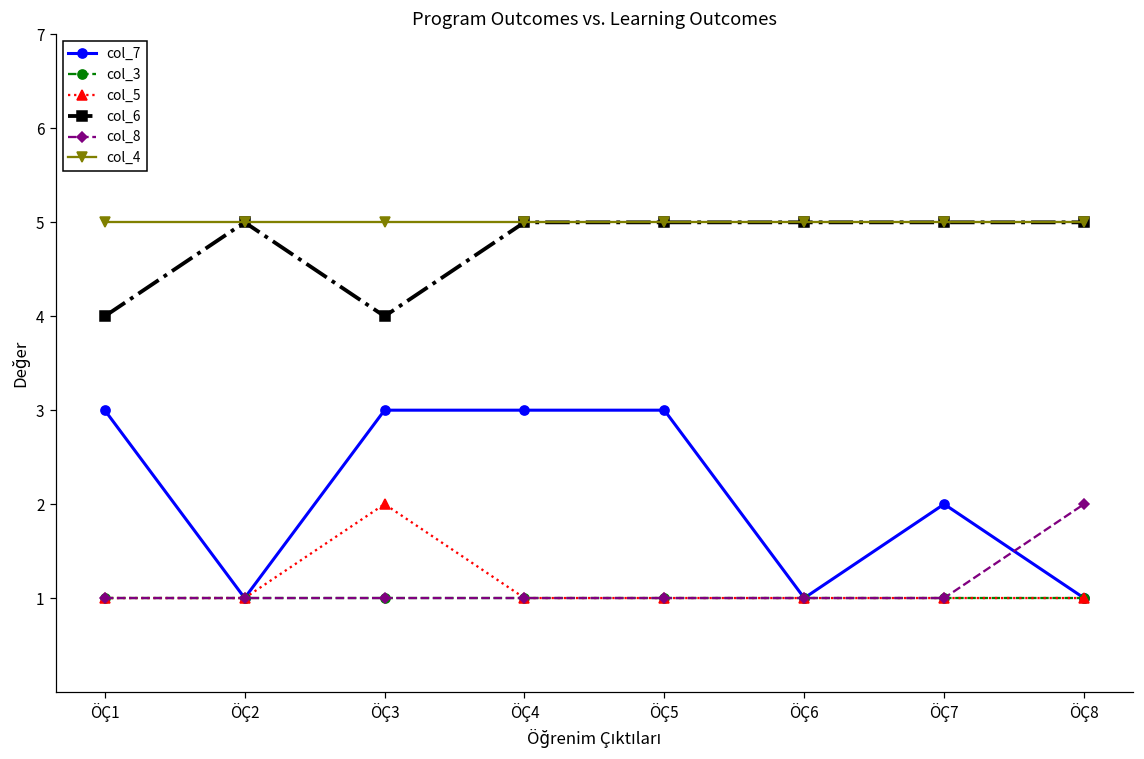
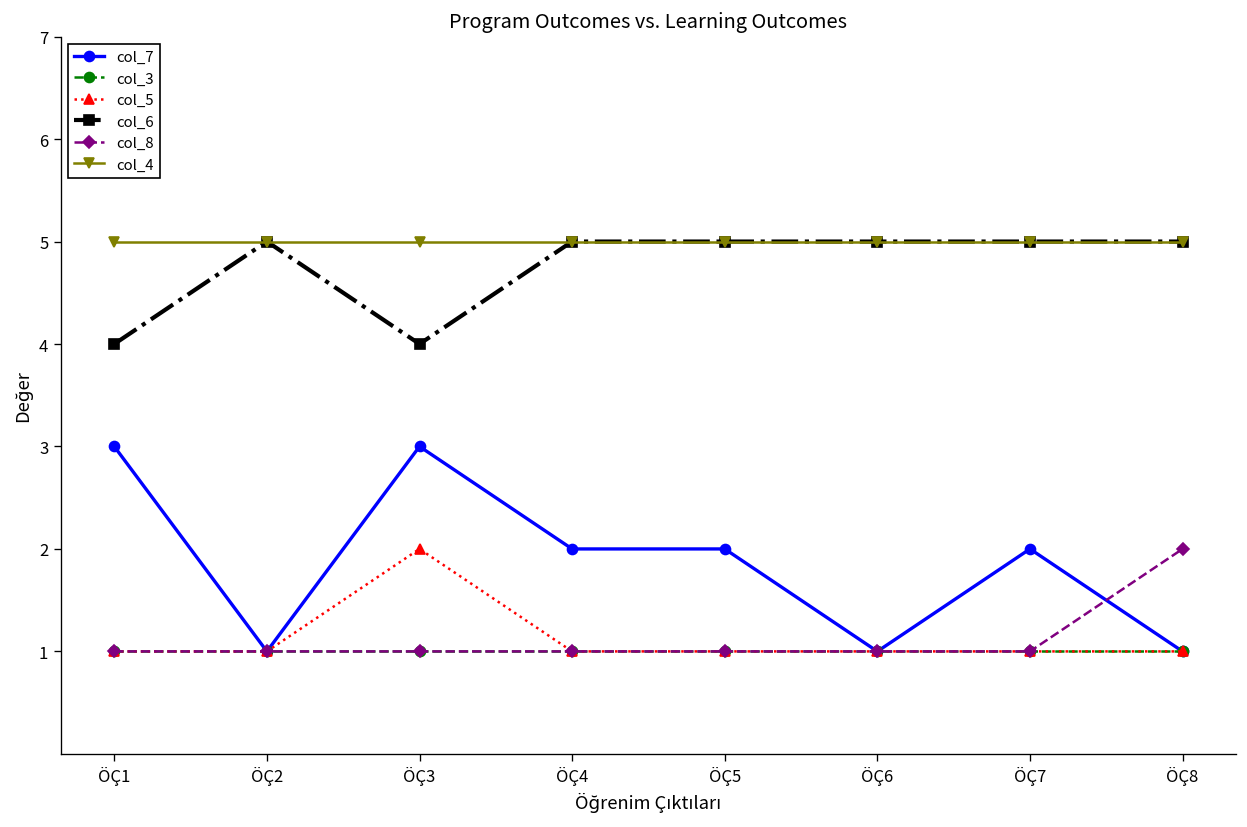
  {
    "col_7": {
      "ÖÇ1": 3,
      "ÖÇ3": 3,
-     "ÖÇ4": 3,
-     "ÖÇ5": 3,
+     "ÖÇ4": 2,
+     "ÖÇ5": 2,
      "ÖÇ7": 2
    },
    "col_5": {
      "ÖÇ3": 2
    },
    "col_6": {
      "ÖÇ1": 4,
      "ÖÇ3": 4
    },
    "col_8": {
      "ÖÇ8": 2
    },
    "col_4": {
      "ÖÇ1": 5,
      "ÖÇ3": 5
    }
  }
